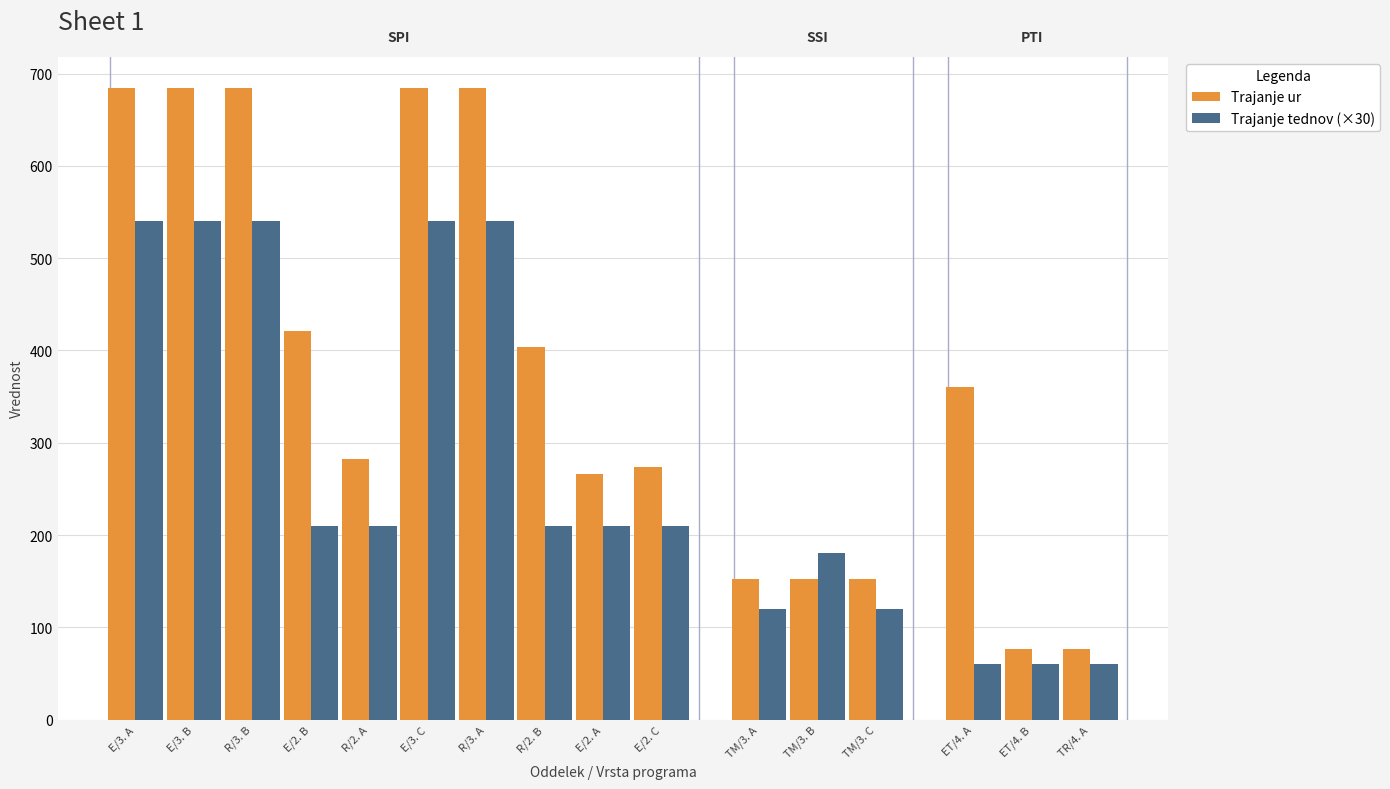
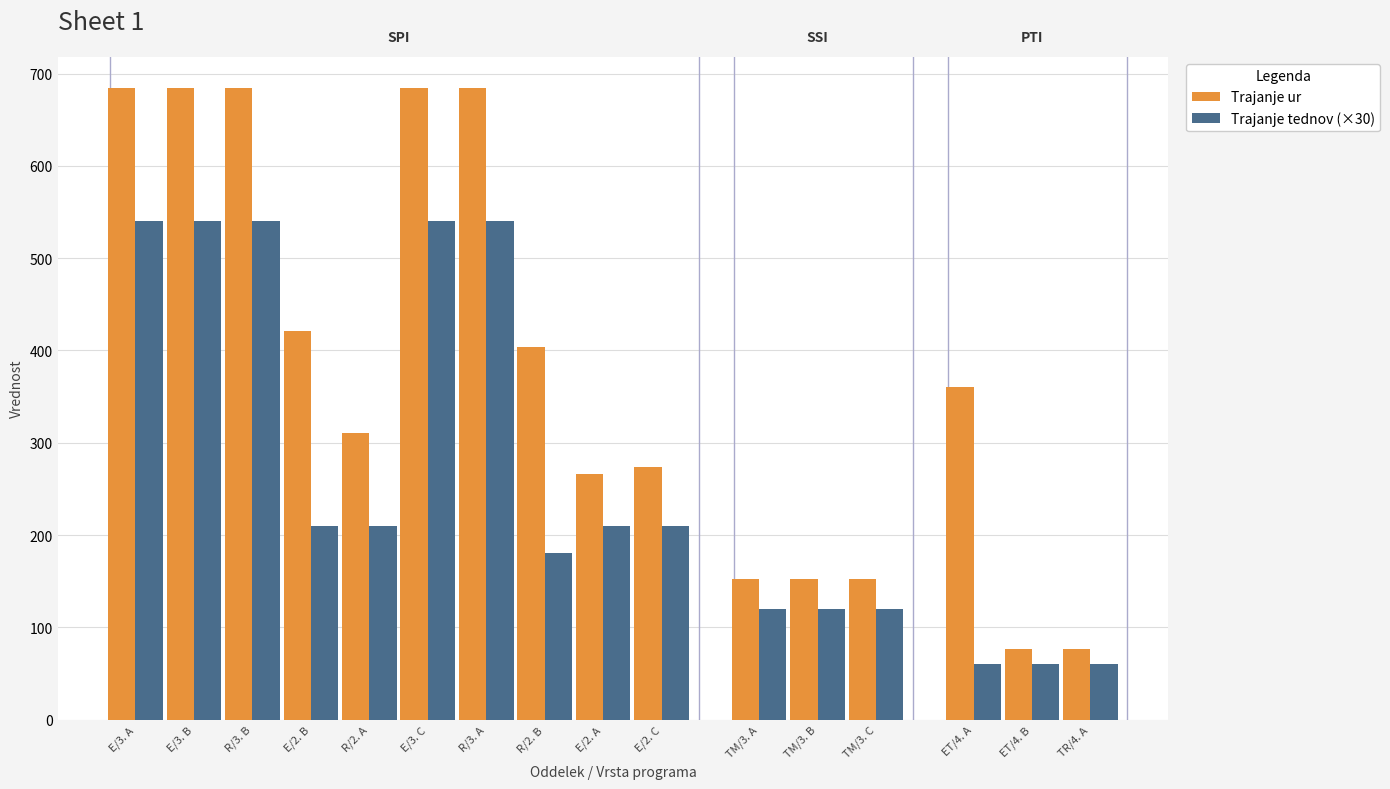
  {
    "Trajanje ur": {
      "E/3. A": 680,
      "E/3. B": 680,
      "R/3. B": 680,
      "E/2. B": 420,
-     "R/2. A": 280,
+     "R/2. A": 310,
      "E/3. C": 680,
      "R/3. A": 680,
      "R/2. B": 400,
      "E/2. A": 270,
      "E/2. C": 270,
      "TM/3. A": 150,
      "TM/3. B": 150,
      "TM/3. C": 150,
      "ET/4. A": 360,
      "ET/4. B": 80,
      "TR/4. A": 80
    },
    "Trajanje tednov (×30)": {
      "E/3. A": 540,
      "E/3. B": 540,
      "R/3. B": 540,
      "E/2. B": 210,
      "R/2. A": 210,
      "E/3. C": 540,
      "R/3. A": 540,
-     "R/2. B": 210,
+     "R/2. B": 180,
      "E/2. A": 210,
      "E/2. C": 210,
      "TM/3. A": 120,
-     "TM/3. B": 180,
+     "TM/3. B": 120,
      "TM/3. C": 120,
      "ET/4. A": 60,
      "ET/4. B": 60,
      "TR/4. A": 60
    }
  }
